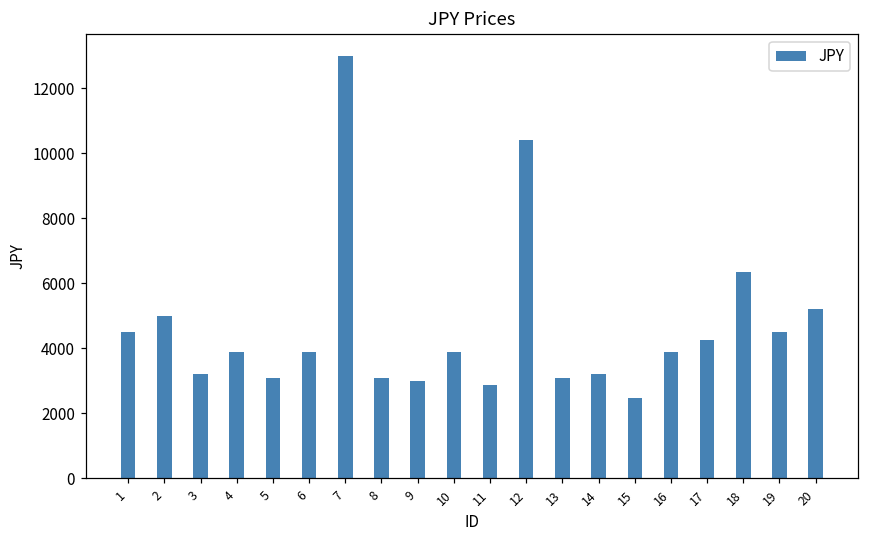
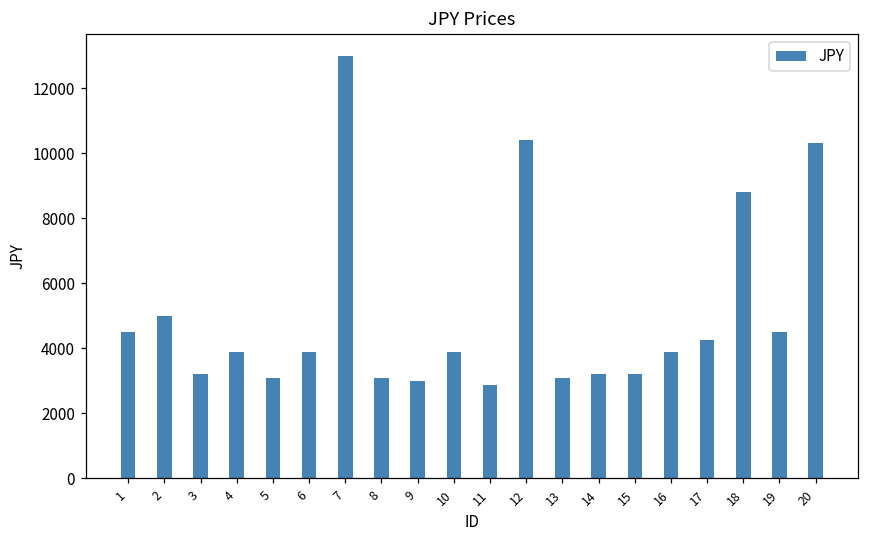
  {
    "1": 4500,
    "2": 5000,
    "3": 3200,
    "4": 3900,
    "5": 3100,
    "6": 3900,
    "7": 13000,
    "8": 3100,
    "9": 3000,
    "10": 3900,
    "11": 2900,
    "12": 10400,
    "13": 3100,
    "14": 3200,
-   "15": 2500,
+   "15": 3200,
    "16": 3900,
    "17": 4300,
-   "18": 6300,
+   "18": 8800,
    "19": 4500,
-   "20": 5200
+   "20": 10300
  }
